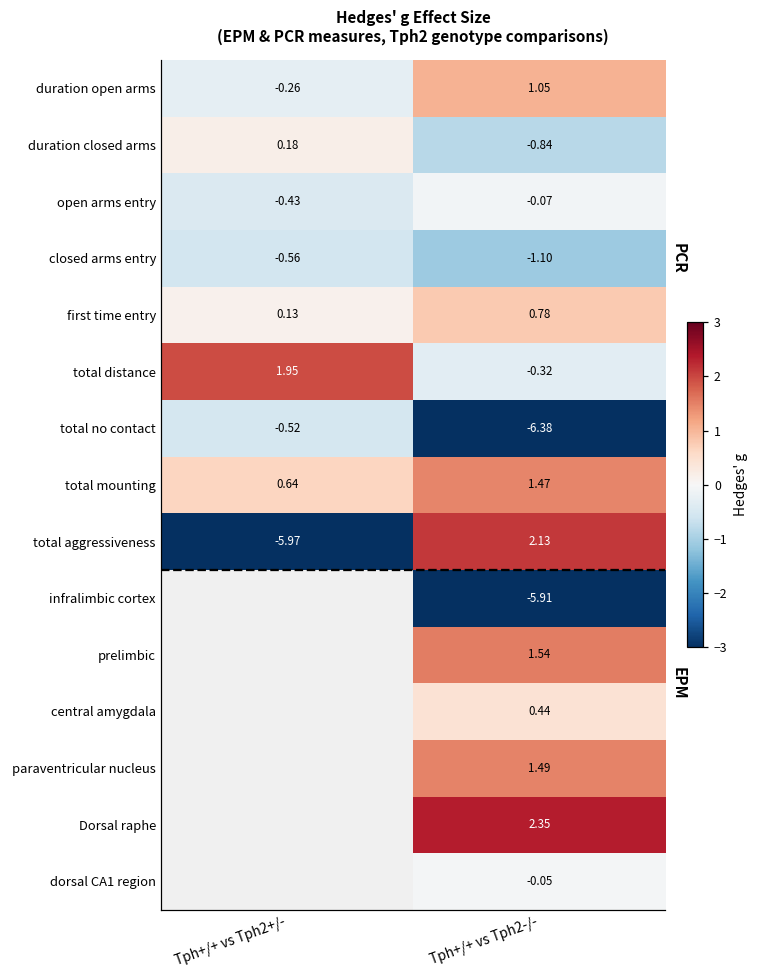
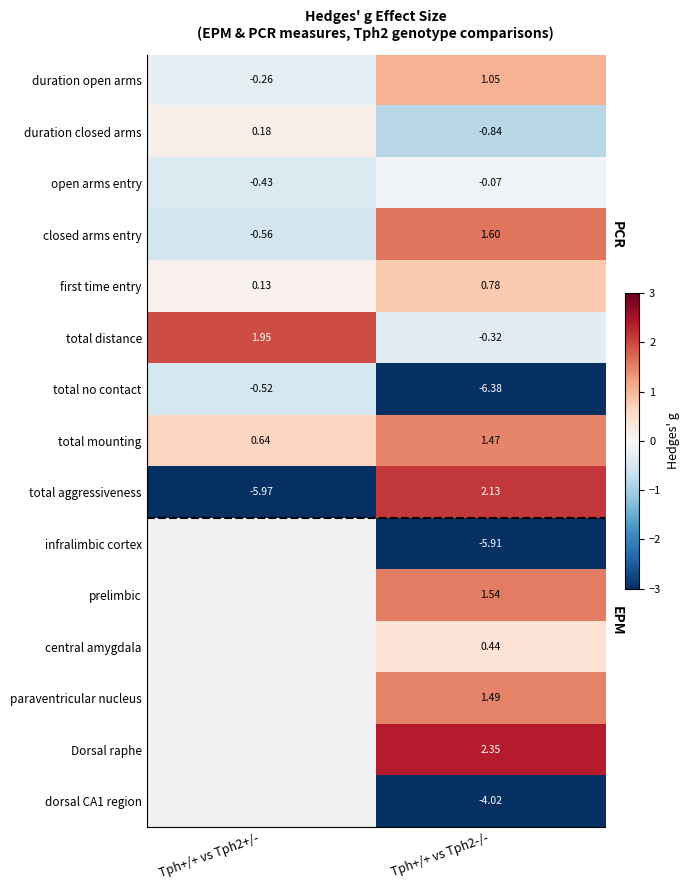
  {
    "duration open arms": {
      "Tph+/+ vs Tph2+/-": -0.26,
      "Tph+/+ vs Tph2-/-": 1.05
    },
    "duration closed arms": {
      "Tph+/+ vs Tph2+/-": 0.18,
      "Tph+/+ vs Tph2-/-": -0.84
    },
    "open arms entry": {
      "Tph+/+ vs Tph2+/-": -0.43,
      "Tph+/+ vs Tph2-/-": -0.07
    },
    "closed arms entry": {
      "Tph+/+ vs Tph2+/-": -0.56,
-     "Tph+/+ vs Tph2-/-": -1.10
+     "Tph+/+ vs Tph2-/-": 1.60
    },
    "first time entry": {
      "Tph+/+ vs Tph2+/-": 0.13,
      "Tph+/+ vs Tph2-/-": 0.78
    },
    "total distance": {
      "Tph+/+ vs Tph2+/-": 1.95,
      "Tph+/+ vs Tph2-/-": -0.32
    },
    "total no contact": {
      "Tph+/+ vs Tph2+/-": -0.52,
      "Tph+/+ vs Tph2-/-": -6.38
    },
    "total mounting": {
      "Tph+/+ vs Tph2+/-": 0.64,
      "Tph+/+ vs Tph2-/-": 1.47
    },
    "total aggressiveness": {
      "Tph+/+ vs Tph2+/-": -5.97,
      "Tph+/+ vs Tph2-/-": 2.13
    },
    "infralimbic cortex": {
      "Tph+/+ vs Tph2-/-": -5.91
    },
    "prelimbic": {
      "Tph+/+ vs Tph2-/-": 1.54
    },
    "central amygdala": {
      "Tph+/+ vs Tph2-/-": 0.44
    },
    "paraventricular nucleus": {
      "Tph+/+ vs Tph2-/-": 1.49
    },
    "Dorsal raphe": {
      "Tph+/+ vs Tph2-/-": 2.35
    },
    "dorsal CA1 region": {
-     "Tph+/+ vs Tph2-/-": -0.05
+     "Tph+/+ vs Tph2-/-": -4.02
    }
  }
